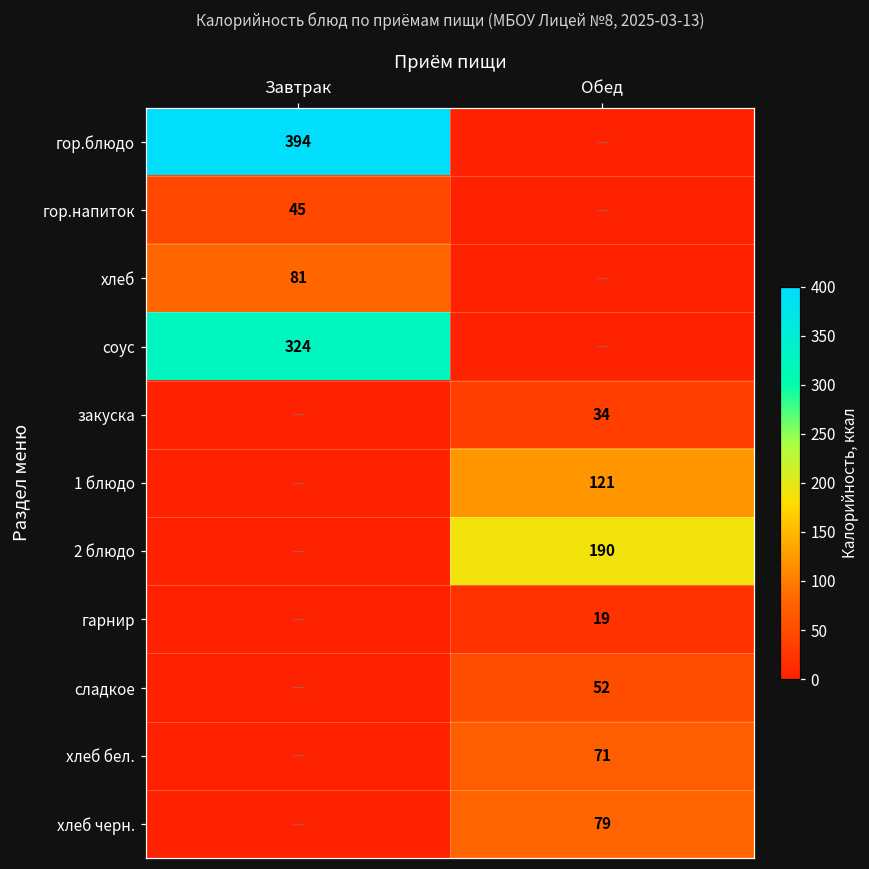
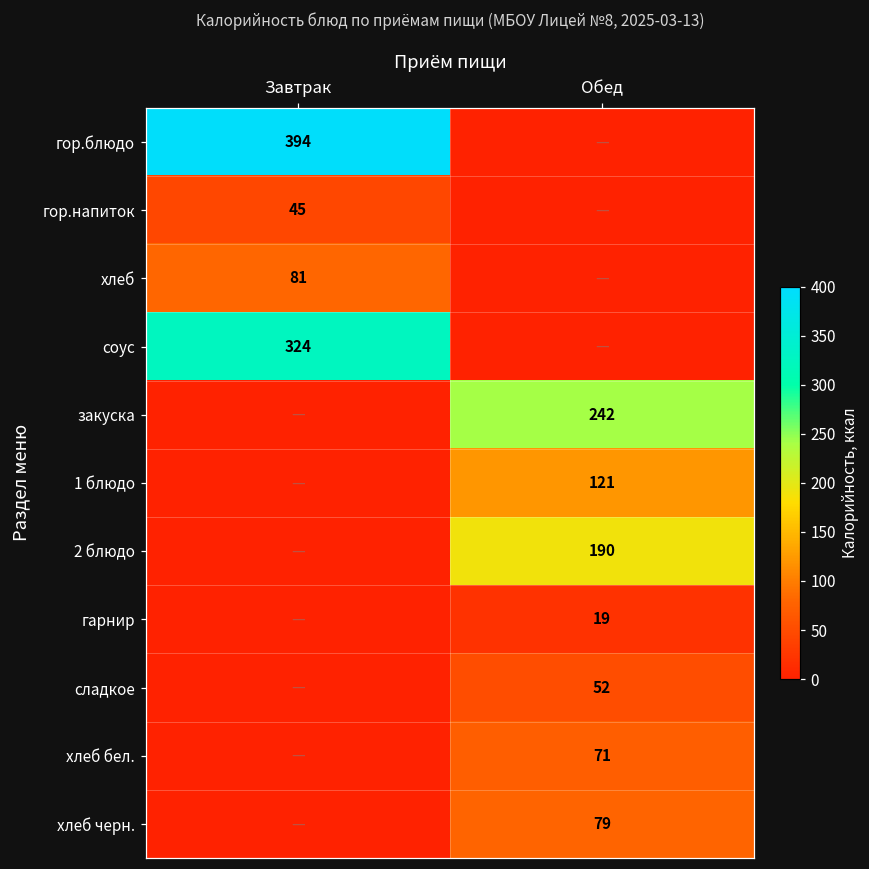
  {
    "гор.блюдо": {
      "Завтрак": 394
    },
    "гор.напиток": {
      "Завтрак": 45
    },
    "хлеб": {
      "Завтрак": 81
    },
    "соус": {
      "Завтрак": 324
    },
    "закуска": {
-     "Обед": 34
+     "Обед": 242
    },
    "1 блюдо": {
      "Обед": 121
    },
    "2 блюдо": {
      "Обед": 190
    },
    "гарнир": {
      "Обед": 19
    },
    "сладкое": {
      "Обед": 52
    },
    "хлеб бел.": {
      "Обед": 71
    },
    "хлеб черн.": {
      "Обед": 79
    }
  }
